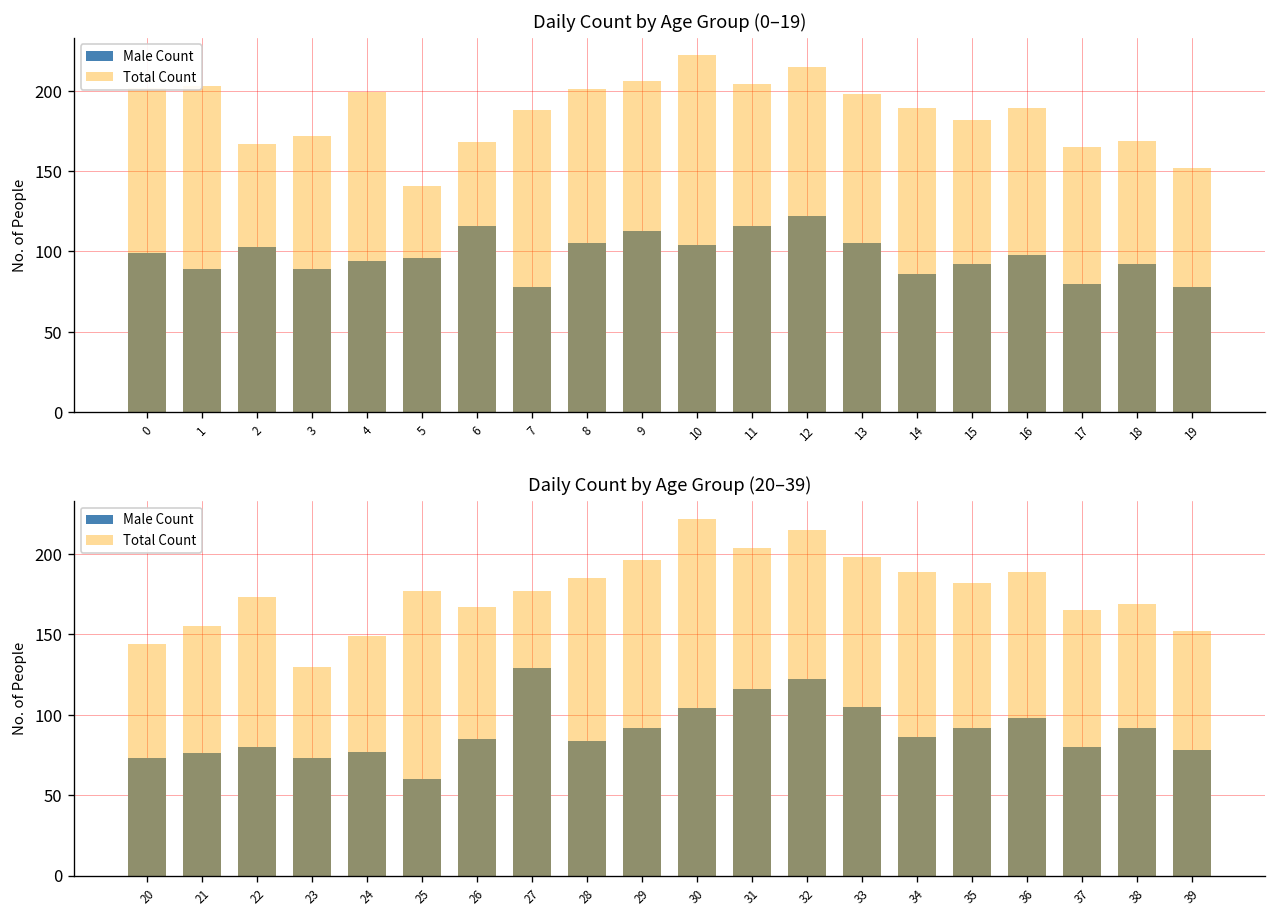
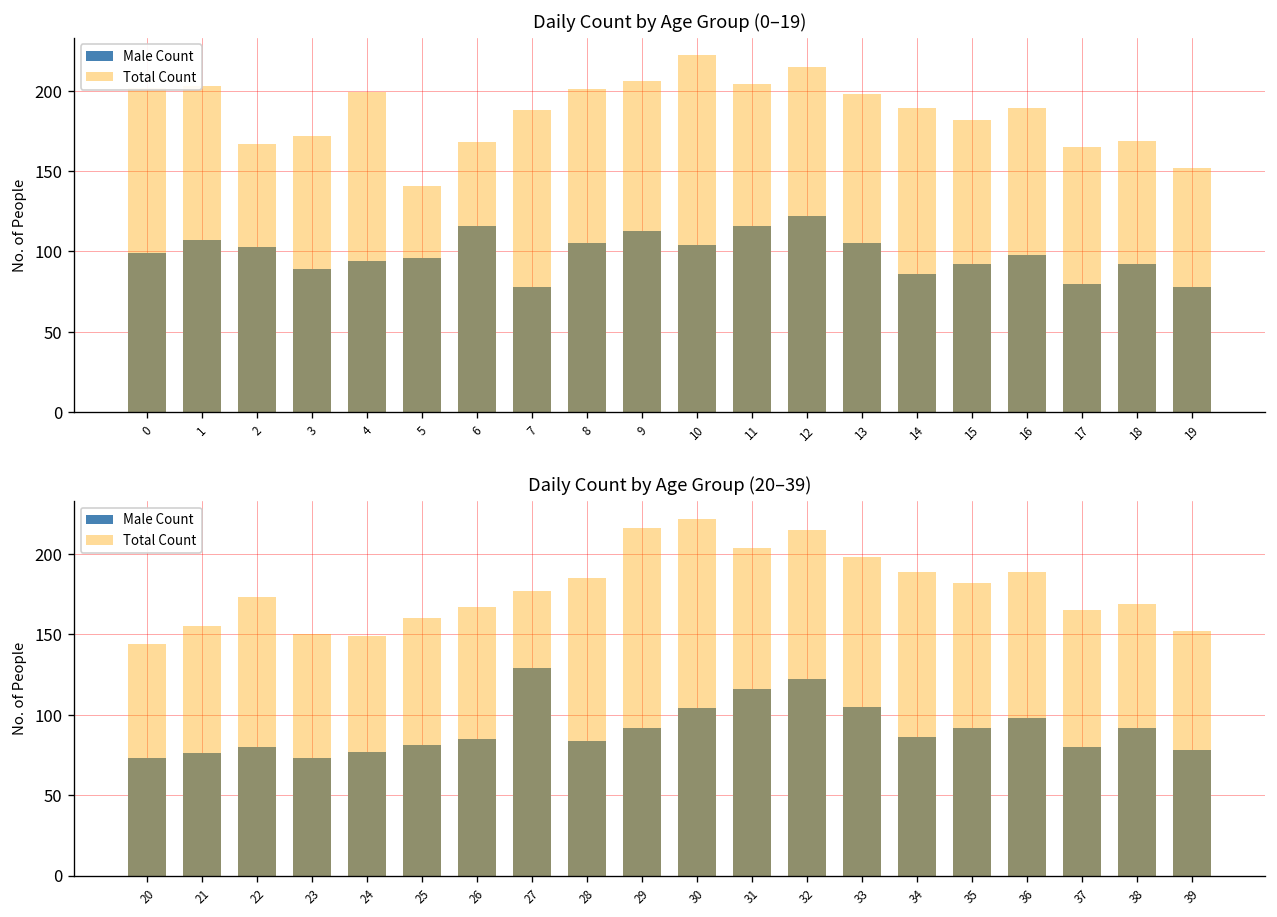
  {
    "Daily Count by Age Group (0–19)": {
      "Male Count": {
-       "1": 89
+       "1": 107
      },
      "Total Count": {
        "0": 202,
        "1": 203,
        "2": 167,
        "3": 172,
        "4": 199,
        "5": 141,
        "6": 168,
        "7": 188,
        "8": 201,
        "9": 206,
        "10": 222,
        "11": 204,
        "12": 215,
        "13": 198,
        "14": 189,
        "15": 182,
        "16": 189,
        "17": 165,
        "18": 169,
        "19": 152
      }
    },
    "Daily Count by Age Group (20–39)": {
      "Male Count": {
-       "25": 60
+       "25": 81
      },
      "Total Count": {
        "20": 144,
        "21": 155,
        "22": 173,
-       "23": 130,
+       "23": 150,
        "24": 149,
-       "25": 177,
+       "25": 160,
        "26": 167,
        "27": 177,
        "28": 185,
-       "29": 196,
+       "29": 216,
        "30": 222,
        "31": 204,
        "32": 215,
        "33": 198,
        "34": 189,
        "35": 182,
        "36": 189,
        "37": 165,
        "38": 169,
        "39": 152
      }
    }
  }
